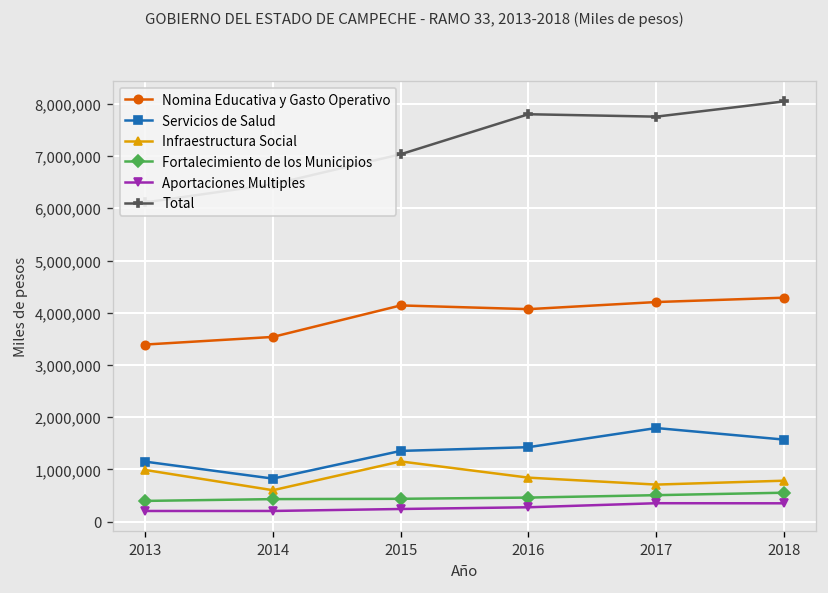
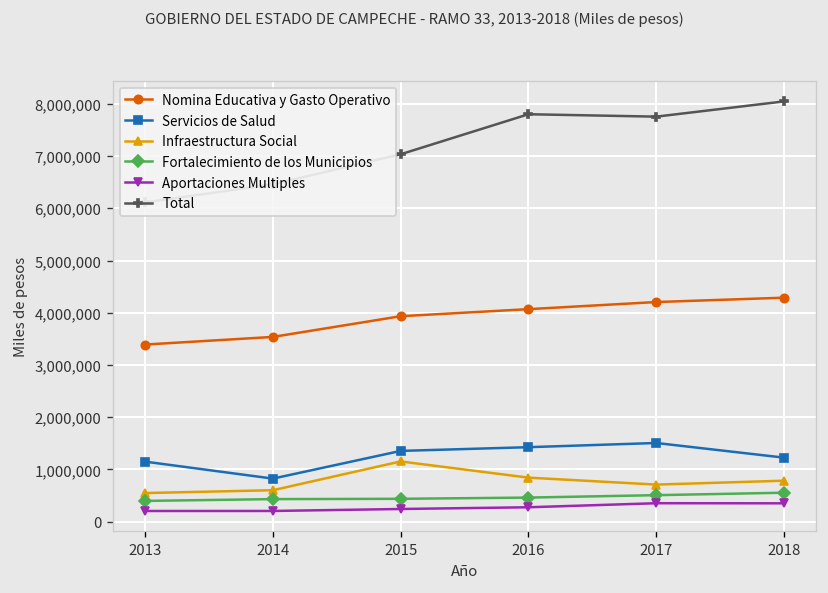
  {
    "Nomina Educativa y Gasto Operativo": {
      "2013": "3,400,000",
      "2014": "3,500,000",
-     "2015": "4,100,000",
+     "2015": "3,900,000",
      "2016": "4,100,000",
      "2017": "4,200,000",
      "2018": "4,300,000"
    },
    "Servicios de Salud": {
      "2013": "1,200,000",
      "2014": "800,000",
      "2015": "1,400,000",
      "2016": "1,400,000",
-     "2017": "1,800,000",
-     "2018": "1,600,000"
+     "2017": "1,500,000",
+     "2018": "1,200,000"
    },
    "Infraestructura Social": {
-     "2013": "1,000,000",
+     "2013": "500,000",
      "2014": "600,000",
      "2015": "1,200,000",
      "2016": "800,000",
      "2017": "700,000",
      "2018": "800,000"
    },
    "Fortalecimiento de los Municipios": {
      "2013": "400,000",
      "2014": "400,000",
      "2015": "400,000",
      "2016": "500,000",
      "2017": "500,000",
      "2018": "600,000"
    },
    "Aportaciones Multiples": {
      "2013": "200,000",
      "2014": "200,000",
      "2015": "200,000",
      "2016": "300,000",
      "2017": "400,000",
      "2018": "400,000"
    },
    "Total": {
      "2015": "7,000,000",
      "2016": "7,800,000",
      "2017": "7,800,000",
      "2018": "8,000,000"
    }
  }
